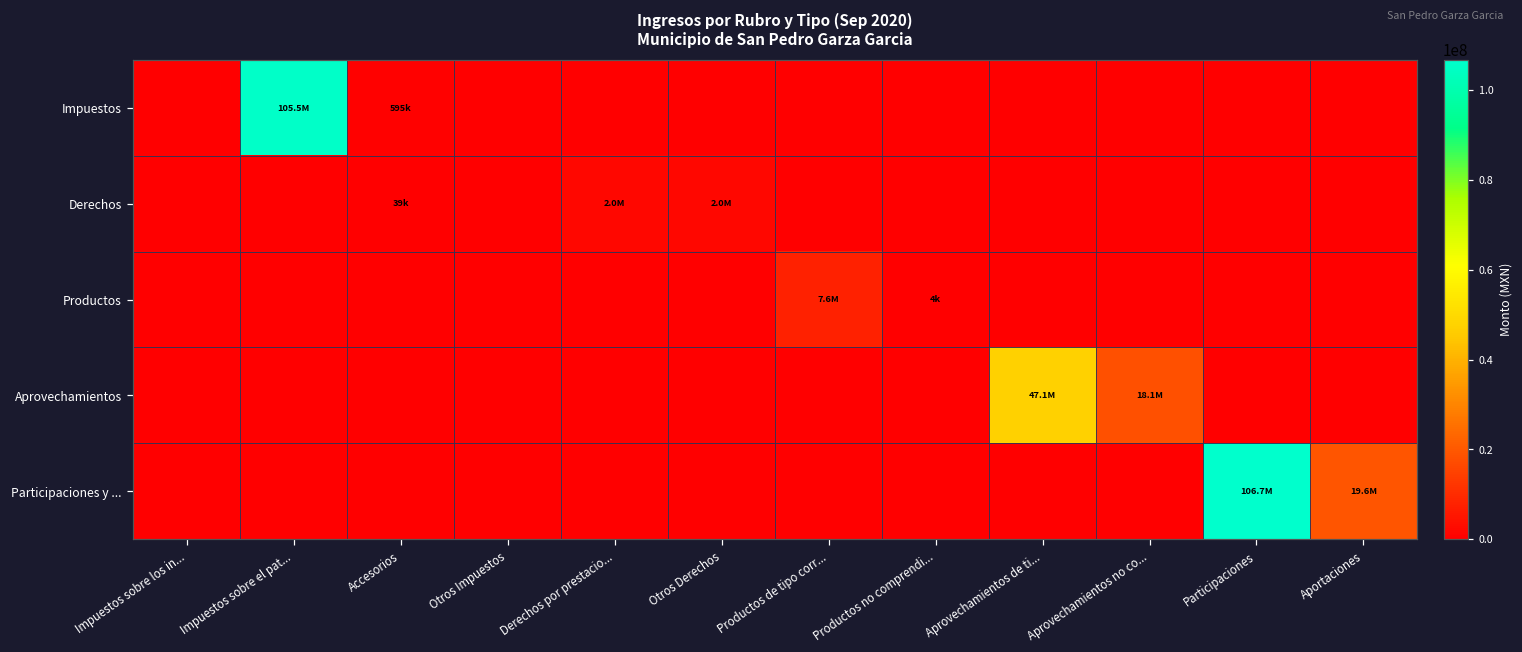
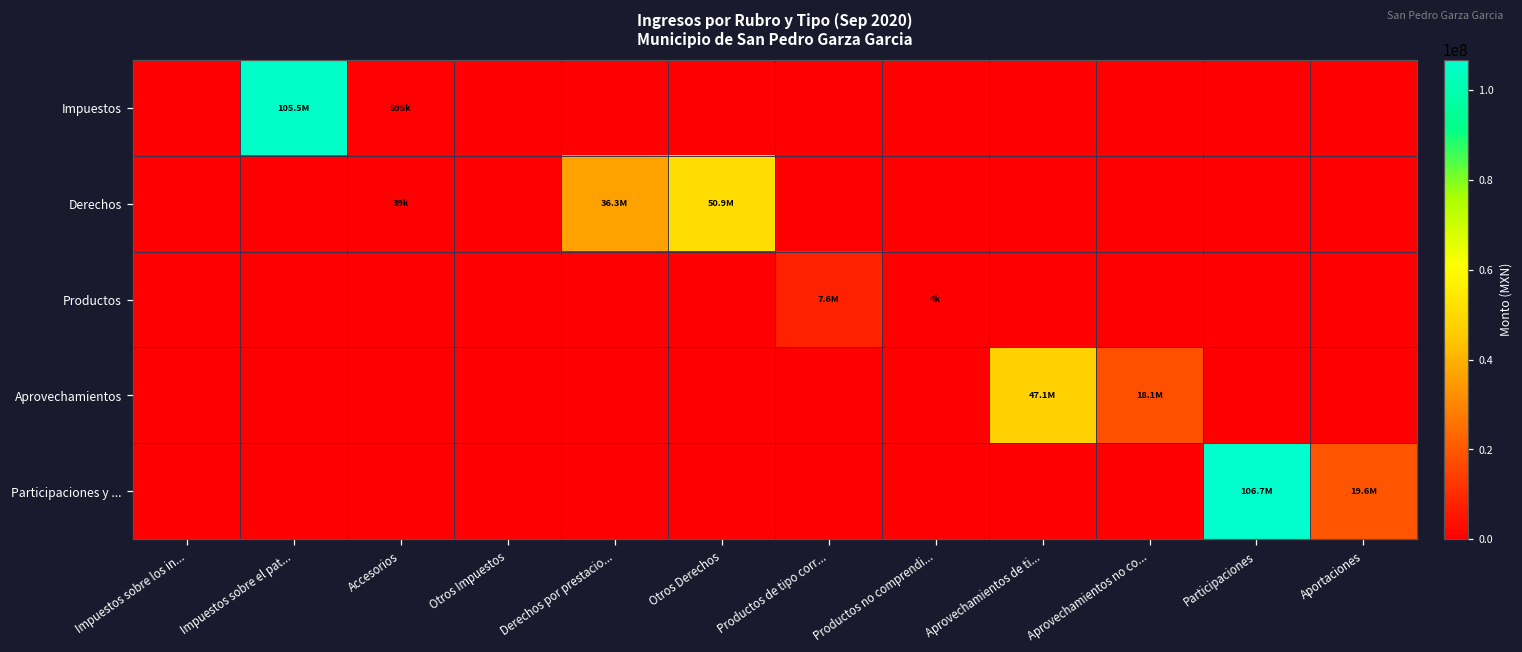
  {
    "Impuestos": {
      "Impuestos sobre el pat...": "105.5M",
      "Accesorios": "595k"
    },
    "Derechos": {
      "Accesorios": "39k",
-     "Derechos por prestacio...": "2.0M",
-     "Otros Derechos": "2.0M"
+     "Derechos por prestacio...": "36.3M",
+     "Otros Derechos": "50.9M"
    },
    "Productos": {
      "Productos de tipo corr...": "7.6M",
      "Productos no comprendi...": "4k"
    },
    "Aprovechamientos": {
      "Aprovechamientos de ti...": "47.1M",
      "Aprovechamientos no co...": "18.1M"
    },
    "Participaciones y ...": {
      "Participaciones": "106.7M",
      "Aportaciones": "19.6M"
    }
  }
